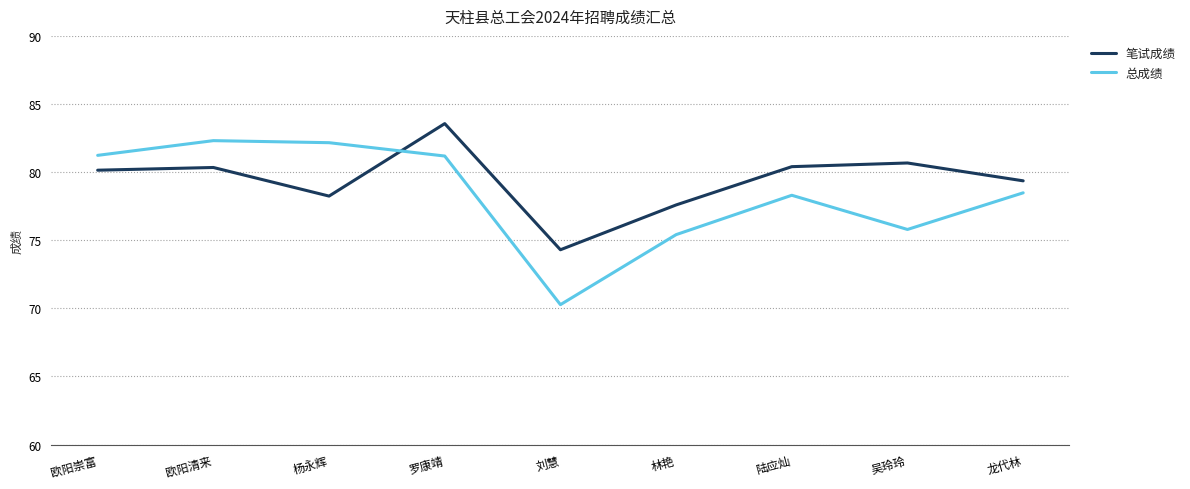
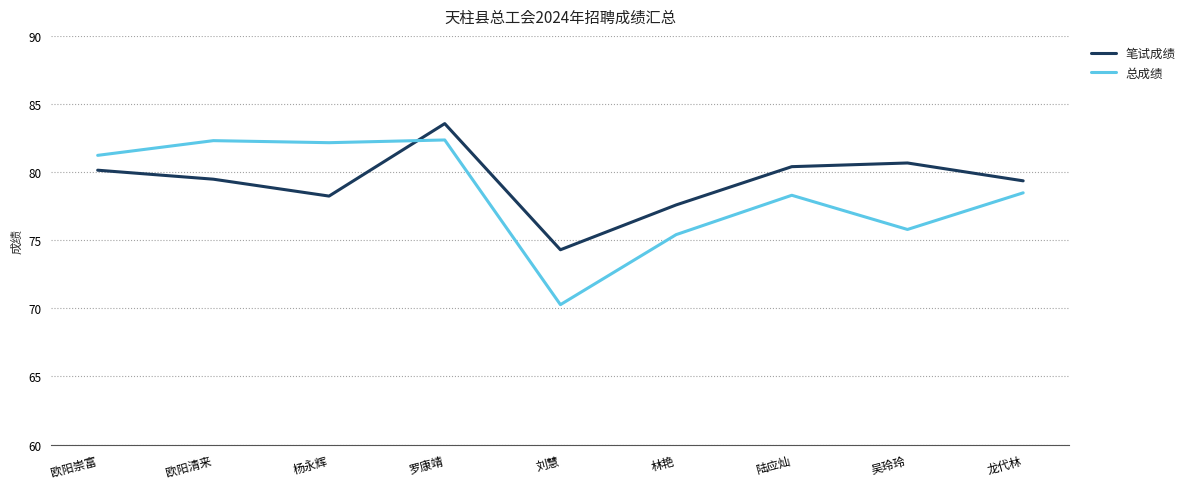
  {
    "笔试成绩": {
      "欧阳崇富": 80.1,
-     "欧阳清来": 80.3,
+     "欧阳清来": 79.5,
      "杨永辉": 78.2,
      "罗康靖": 83.6,
      "刘慧": 74.3,
      "林艳": 77.6,
      "陆应灿": 80.4,
      "吴玲玲": 80.7,
      "龙代林": 79.4
    },
    "总成绩": {
      "欧阳崇富": 81.2,
      "欧阳清来": 82.3,
      "杨永辉": 82.2,
-     "罗康靖": 81.2,
+     "罗康靖": 82.4,
      "刘慧": 70.3,
      "林艳": 75.4,
      "陆应灿": 78.3,
      "吴玲玲": 75.8,
      "龙代林": 78.5
    }
  }
